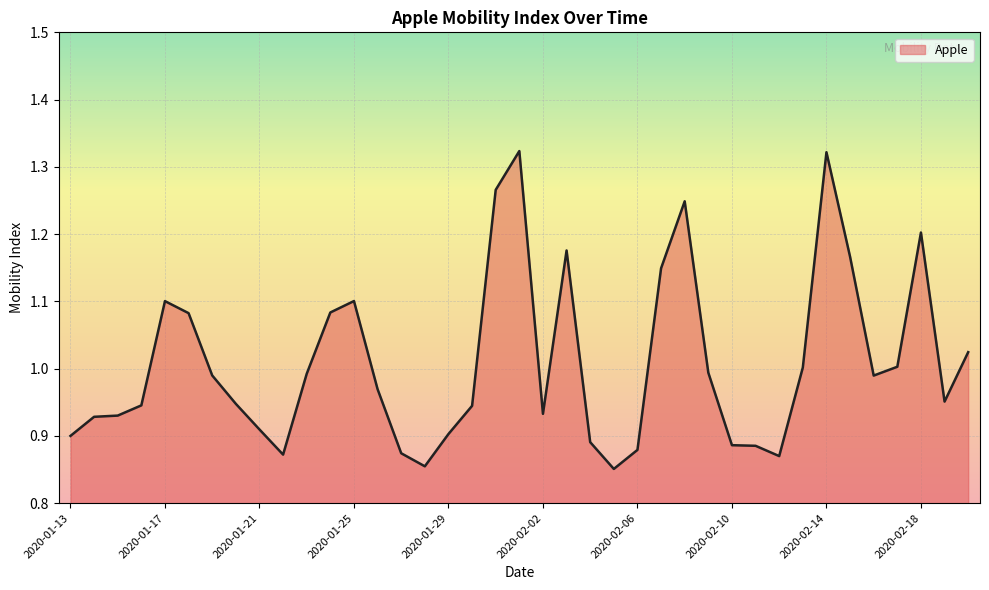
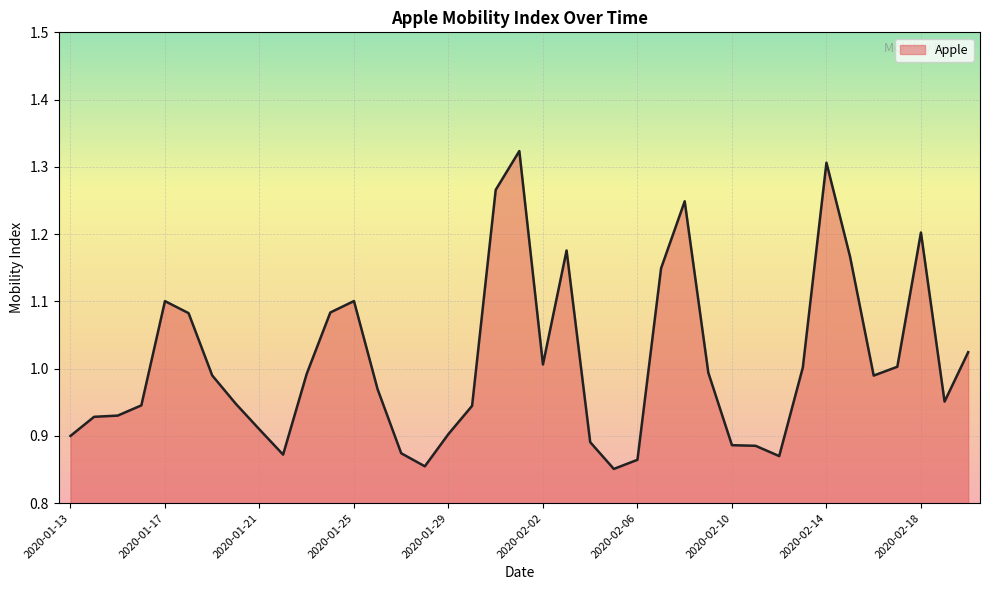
  {
    "2020-01-13": 0.90,
    "2020-01-17": 1.10,
    "2020-01-21": 0.91,
    "2020-01-25": 1.10,
    "2020-01-29": 0.90,
-   "2020-02-02": 0.93,
-   "2020-02-06": 0.88,
+   "2020-02-02": 1.01,
+   "2020-02-06": 0.86,
    "2020-02-10": 0.89,
-   "2020-02-14": 1.32,
+   "2020-02-14": 1.31,
    "2020-02-18": 1.20
  }
